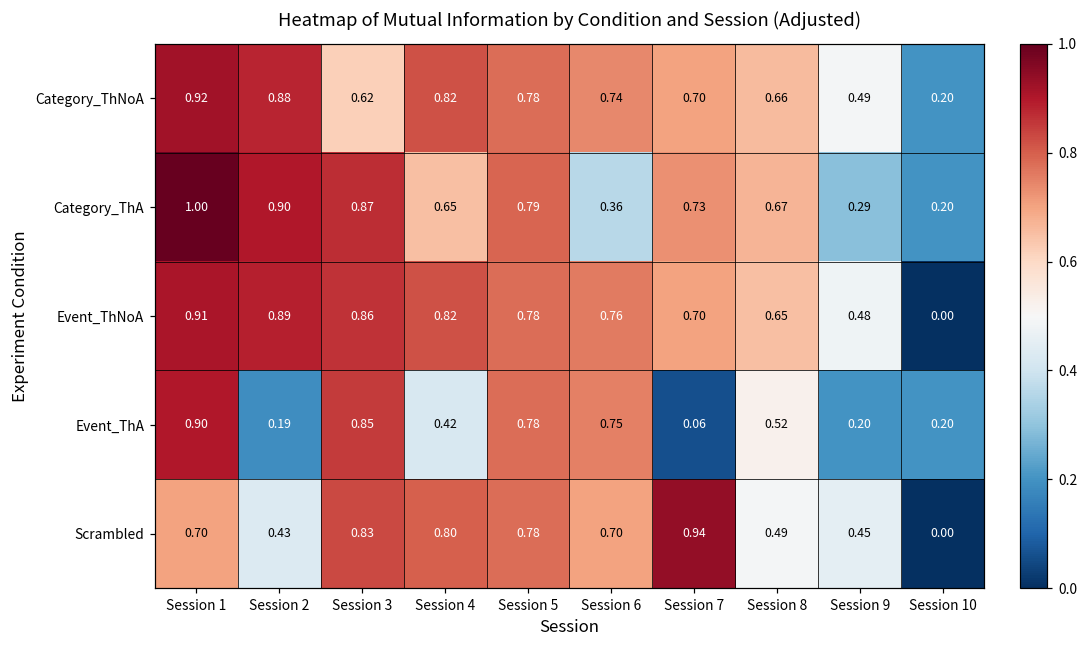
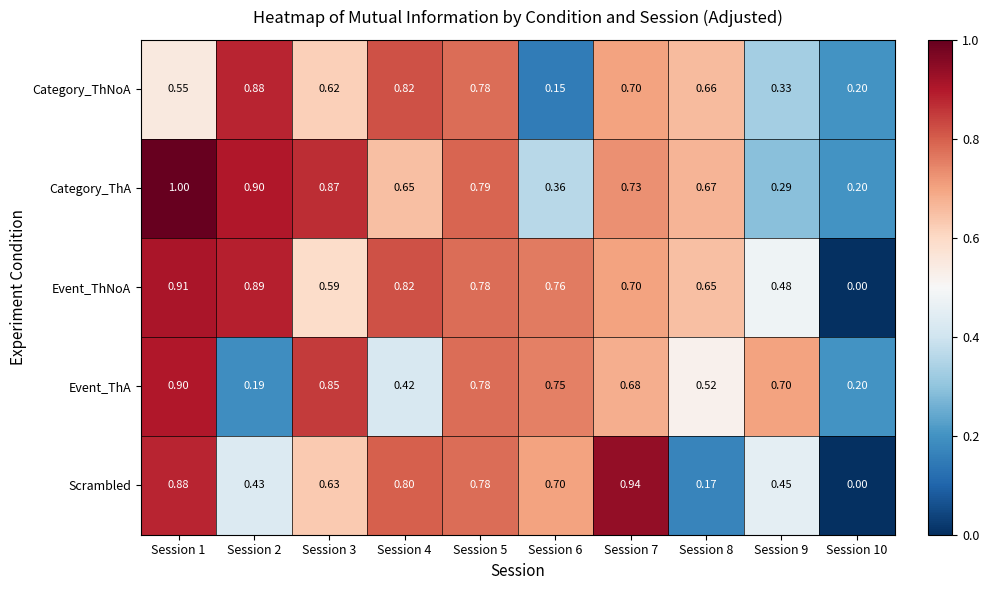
  {
    "Category_ThNoA": {
-     "Session 1": 0.92,
+     "Session 1": 0.55,
      "Session 2": 0.88,
      "Session 3": 0.62,
      "Session 4": 0.82,
      "Session 5": 0.78,
-     "Session 6": 0.74,
+     "Session 6": 0.15,
      "Session 7": 0.70,
      "Session 8": 0.66,
-     "Session 9": 0.49,
+     "Session 9": 0.33,
      "Session 10": 0.20
    },
    "Category_ThA": {
      "Session 1": 1.00,
      "Session 2": 0.90,
      "Session 3": 0.87,
      "Session 4": 0.65,
      "Session 5": 0.79,
      "Session 6": 0.36,
      "Session 7": 0.73,
      "Session 8": 0.67,
      "Session 9": 0.29,
      "Session 10": 0.20
    },
    "Event_ThNoA": {
      "Session 1": 0.91,
      "Session 2": 0.89,
-     "Session 3": 0.86,
+     "Session 3": 0.59,
      "Session 4": 0.82,
      "Session 5": 0.78,
      "Session 6": 0.76,
      "Session 7": 0.70,
      "Session 8": 0.65,
      "Session 9": 0.48,
      "Session 10": 0.00
    },
    "Event_ThA": {
      "Session 1": 0.90,
      "Session 2": 0.19,
      "Session 3": 0.85,
      "Session 4": 0.42,
      "Session 5": 0.78,
      "Session 6": 0.75,
-     "Session 7": 0.06,
+     "Session 7": 0.68,
      "Session 8": 0.52,
-     "Session 9": 0.20,
+     "Session 9": 0.70,
      "Session 10": 0.20
    },
    "Scrambled": {
-     "Session 1": 0.70,
+     "Session 1": 0.88,
      "Session 2": 0.43,
-     "Session 3": 0.83,
+     "Session 3": 0.63,
      "Session 4": 0.80,
      "Session 5": 0.78,
      "Session 6": 0.70,
      "Session 7": 0.94,
-     "Session 8": 0.49,
+     "Session 8": 0.17,
      "Session 9": 0.45,
      "Session 10": 0.00
    }
  }
